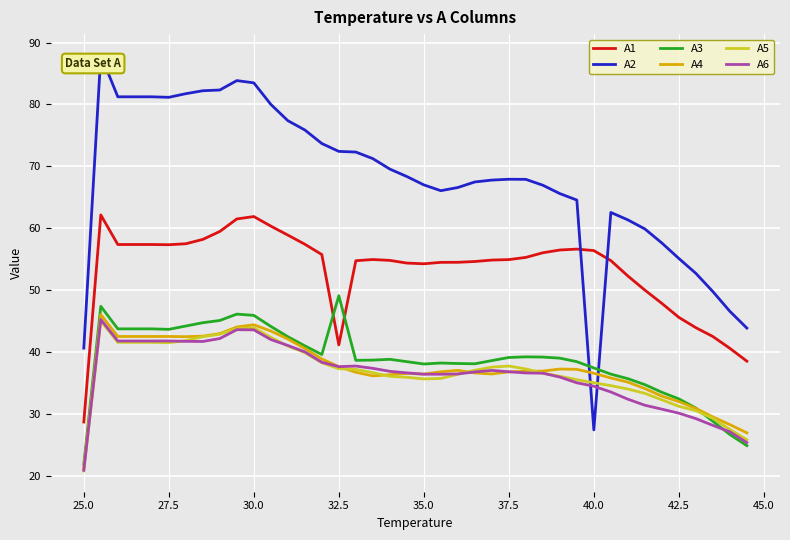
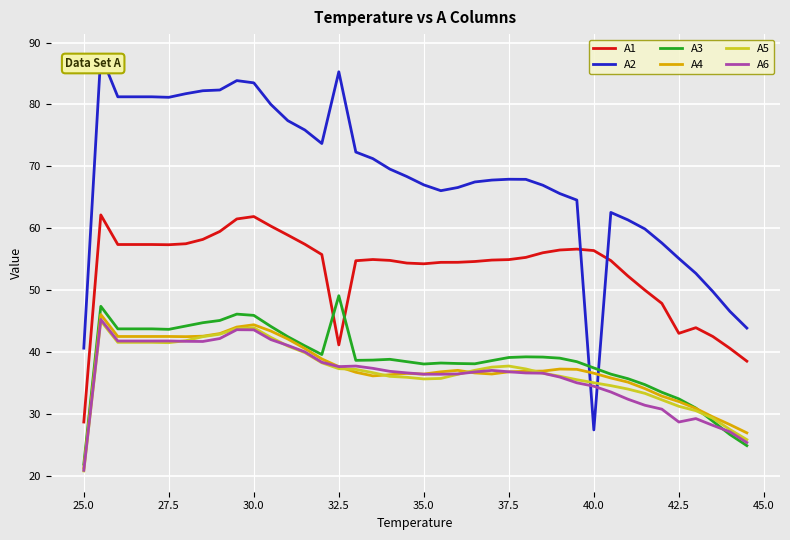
  {
    "A1": {
      "25.0": 29,
      "27.5": 57,
      "30.0": 62,
      "32.5": 41,
      "35.0": 54,
      "37.5": 55,
      "40.0": 56,
-     "42.5": 46
+     "42.5": 43
    },
    "A2": {
      "25.0": 41,
      "27.5": 81,
      "30.0": 83,
-     "32.5": 72,
+     "32.5": 85,
      "35.0": 67,
      "37.5": 68,
      "40.0": 27,
      "42.5": 55
    },
    "A3": {
      "25.0": 22,
      "27.5": 44,
      "30.0": 46,
      "32.5": 49,
      "35.0": 38,
      "37.5": 39,
      "40.0": 37,
      "42.5": 32
    },
    "A6": {
      "40.0": 34,
-     "42.5": 30
+     "42.5": 29
    }
  }
